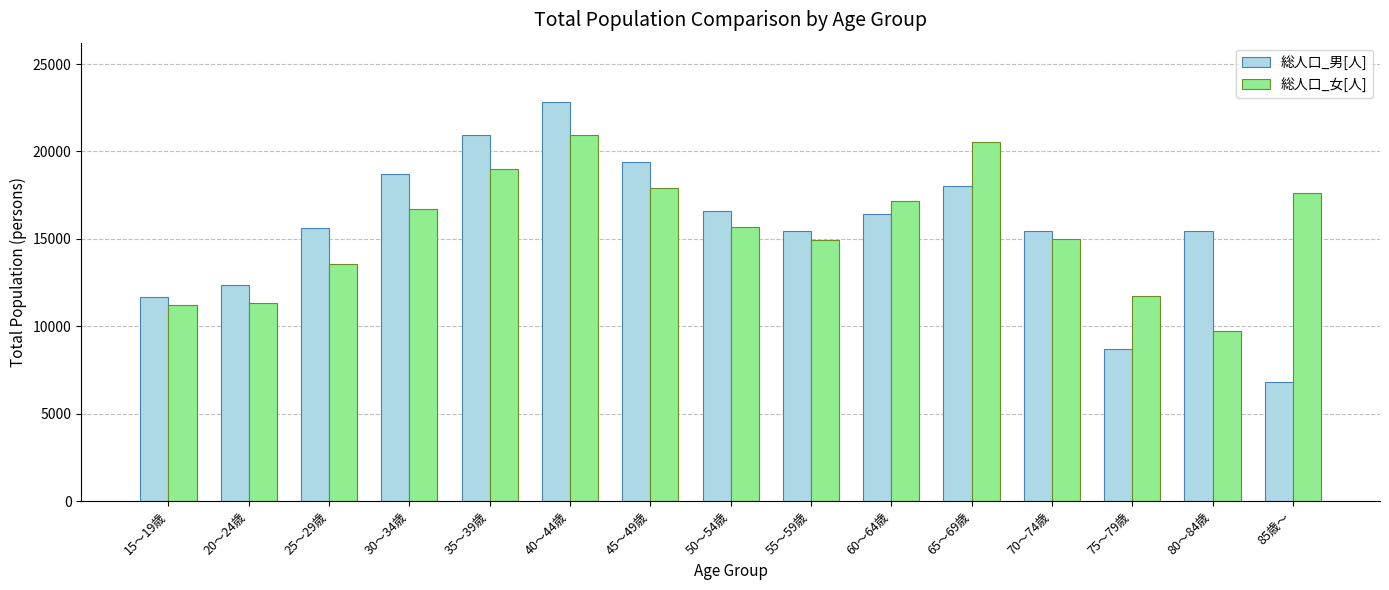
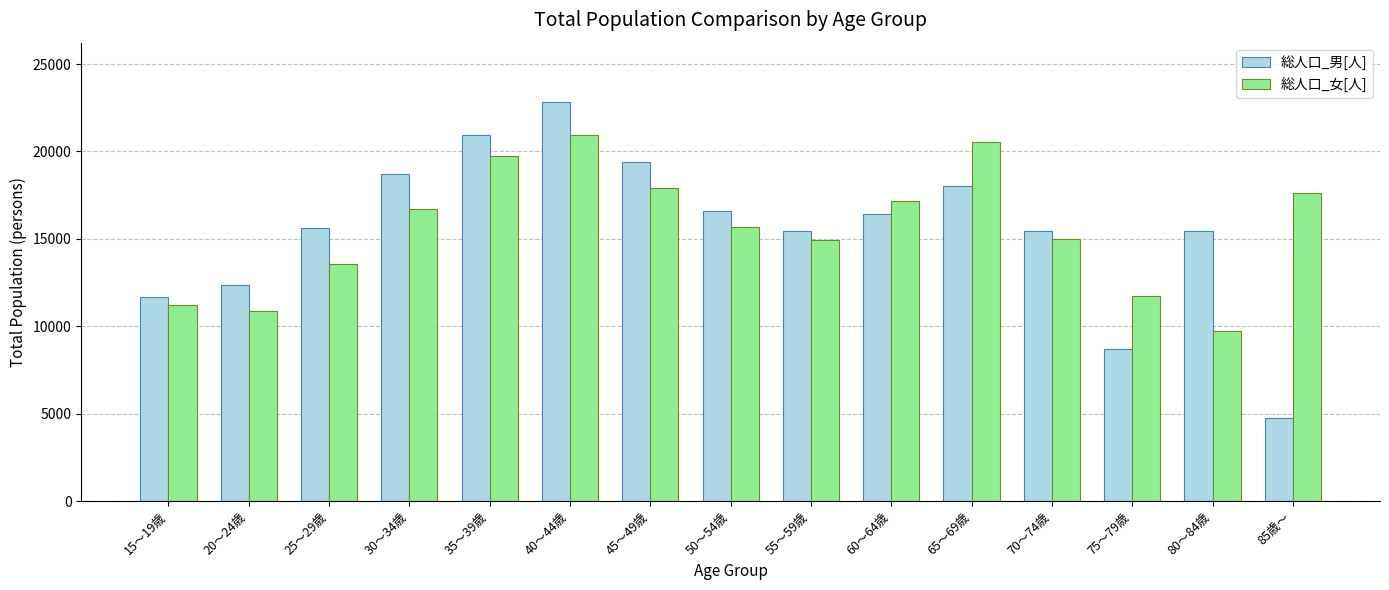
  {
    "総人口_男[人]": {
      "15～19歳": 11700,
      "20～24歳": 12400,
      "25～29歳": 15600,
      "30～34歳": 18700,
      "35～39歳": 20900,
      "40～44歳": 22800,
      "45～49歳": 19400,
      "50～54歳": 16600,
      "55～59歳": 15500,
      "60～64歳": 16400,
      "65～69歳": 18000,
      "70～74歳": 15500,
      "75～79歳": 8700,
      "80～84歳": 15400,
-     "85歳～": 6800
+     "85歳～": 4700
    },
    "総人口_女[人]": {
      "15～19歳": 11200,
-     "20～24歳": 11300,
+     "20～24歳": 10900,
      "25～29歳": 13600,
      "30～34歳": 16700,
-     "35～39歳": 19000,
+     "35～39歳": 19700,
      "40～44歳": 20900,
      "45～49歳": 17900,
      "50～54歳": 15700,
      "55～59歳": 14900,
      "60～64歳": 17200,
      "65～69歳": 20500,
      "70～74歳": 15000,
      "75～79歳": 11700,
      "80～84歳": 9700,
      "85歳～": 17600
    }
  }
